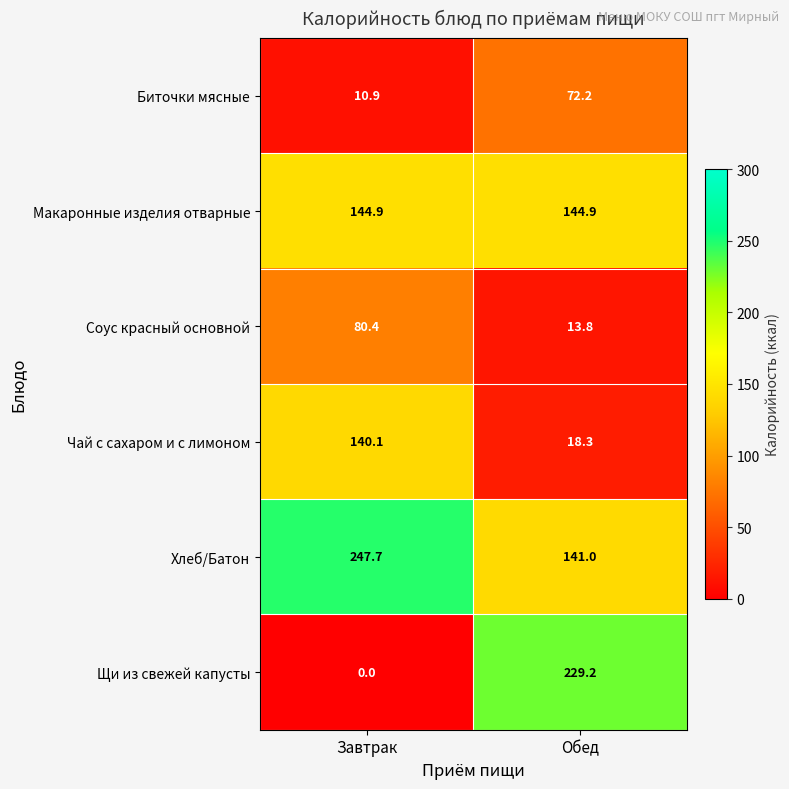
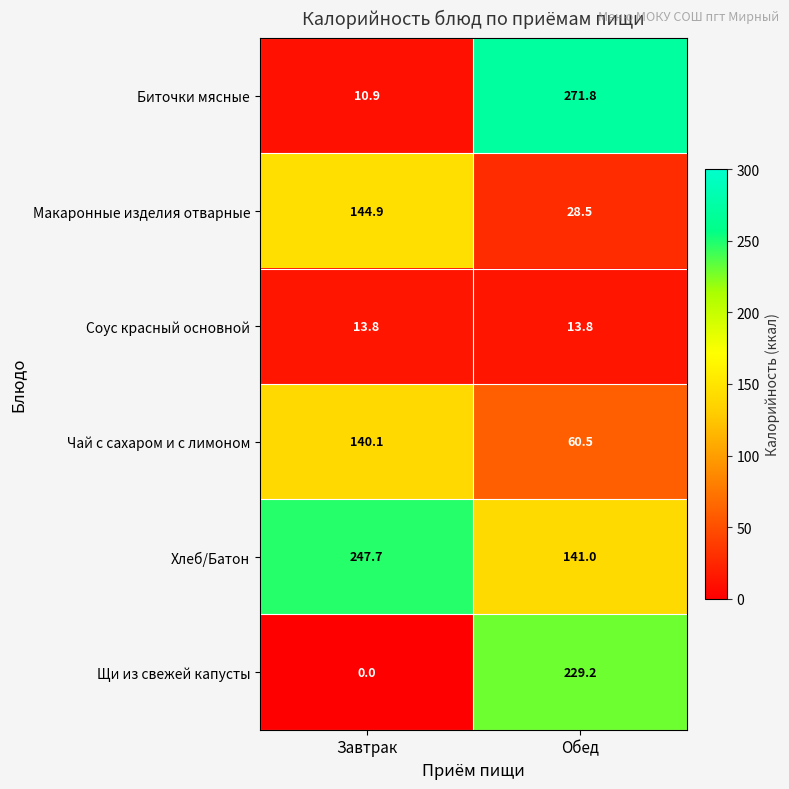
  {
    "Биточки мясные": {
      "Завтрак": 10.9,
-     "Обед": 72.2
+     "Обед": 271.8
    },
    "Макаронные изделия отварные": {
      "Завтрак": 144.9,
-     "Обед": 144.9
+     "Обед": 28.5
    },
    "Соус красный основной": {
-     "Завтрак": 80.4,
+     "Завтрак": 13.8,
      "Обед": 13.8
    },
    "Чай с сахаром и с лимоном": {
      "Завтрак": 140.1,
-     "Обед": 18.3
+     "Обед": 60.5
    },
    "Хлеб/Батон": {
      "Завтрак": 247.7,
      "Обед": 141.0
    },
    "Щи из свежей капусты": {
      "Завтрак": 0.0,
      "Обед": 229.2
    }
  }
